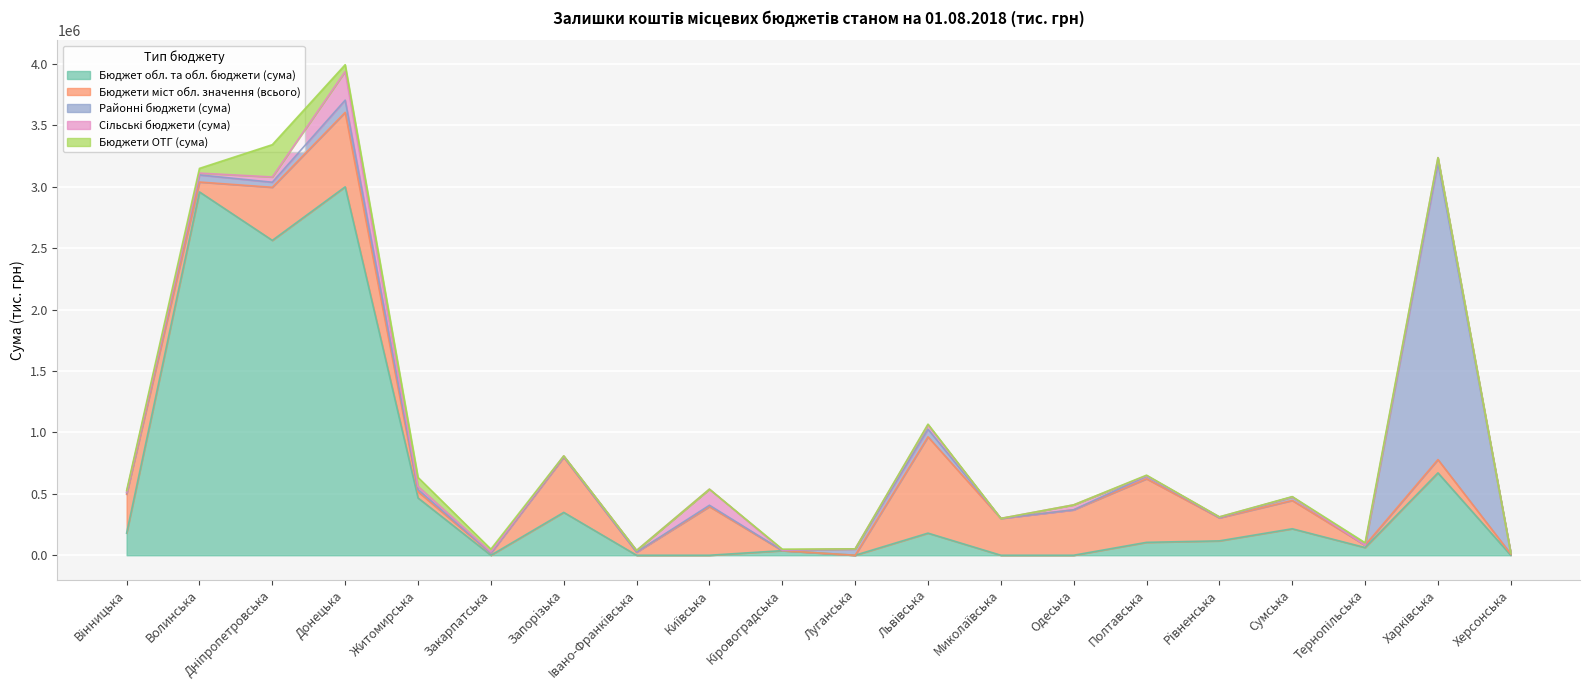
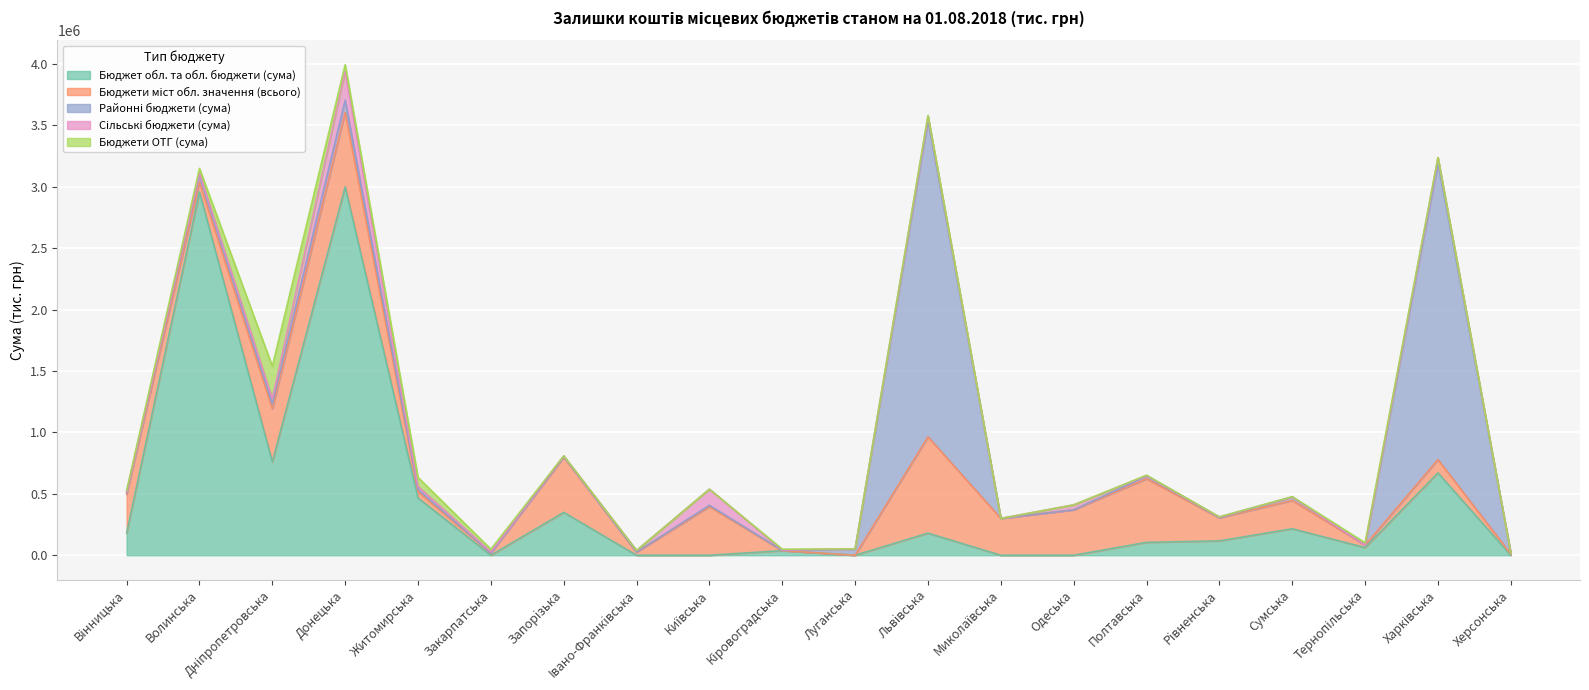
  {
    "Бюджет обл. та обл. бюджети (сума)": {
      "Вінницька": 180000,
      "Волинська": 2960000,
-     "Дніпропетровська": 2560000,
+     "Дніпропетровська": 760000,
      "Донецька": 3000000,
      "Житомирська": 470000,
      "Запорiзька": 350000,
      "Iвано-Франкiвська": 0,
      "Київська": 0,
      "Львiвська": 180000,
      "Миколаївська": 0,
      "Одеська": 0,
      "Полтавська": 110000,
      "Рiвненська": 120000,
      "Сумська": 220000,
      "Харківська": 670000
    },
    "Бюджети міст обл. значення (всього)": {
      "Волинська": 80000,
      "Дніпропетровська": 430000,
      "Донецька": 610000,
      "Львiвська": 780000,
      "Полтавська": 520000,
      "Сумська": 230000,
      "Харківська": 110000
    },
    "Районні бюджети (сума)": {
      "Дніпропетровська": 40000,
      "Донецька": 100000,
-     "Львiвська": 60000,
+     "Львiвська": 2580000,
      "Харківська": 2420000
    },
    "Сільські бюджети (сума)": {
      "Дніпропетровська": 40000,
      "Донецька": 230000,
      "Житомирська": 30000
    },
    "Бюджети ОТГ (сума)": {
      "Волинська": 40000,
      "Донецька": 60000,
      "Житомирська": 70000,
      "Закарпатська": 20000
    }
  }
